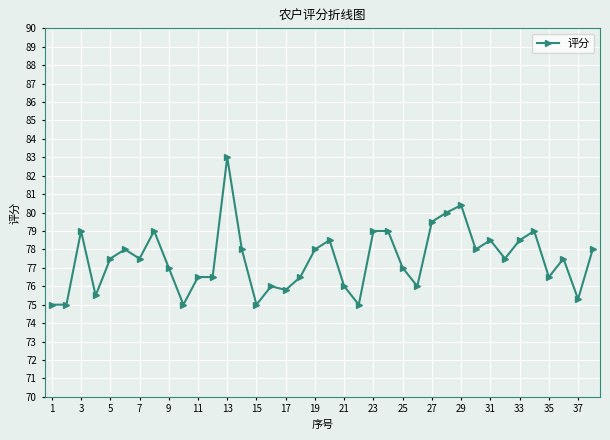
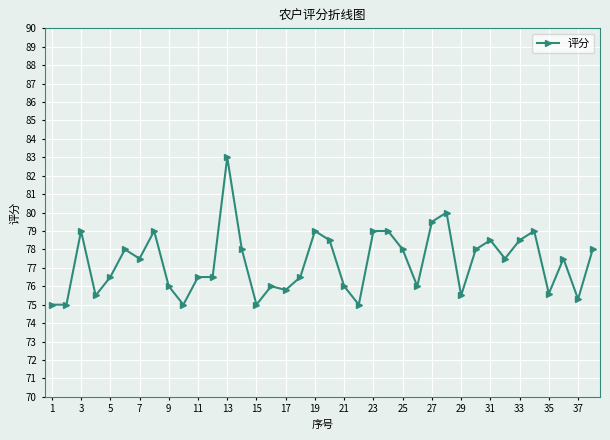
  {
    "1": 75.0,
    "3": 79.0,
-   "5": 77.5,
+   "5": 76.5,
    "7": 77.5,
-   "9": 77,
+   "9": 76,
    "11": 76.5,
    "13": 83.0,
    "15": 75.0,
    "17": 75.8,
-   "19": 78,
+   "19": 79,
    "21": 76.0,
    "23": 79.0,
-   "25": 77,
+   "25": 78,
    "27": 79.5,
-   "29": 80.4,
+   "29": 75.5,
    "31": 78.5,
    "33": 78.5,
-   "35": 76.5,
+   "35": 75.6,
    "37": 75.3
  }
